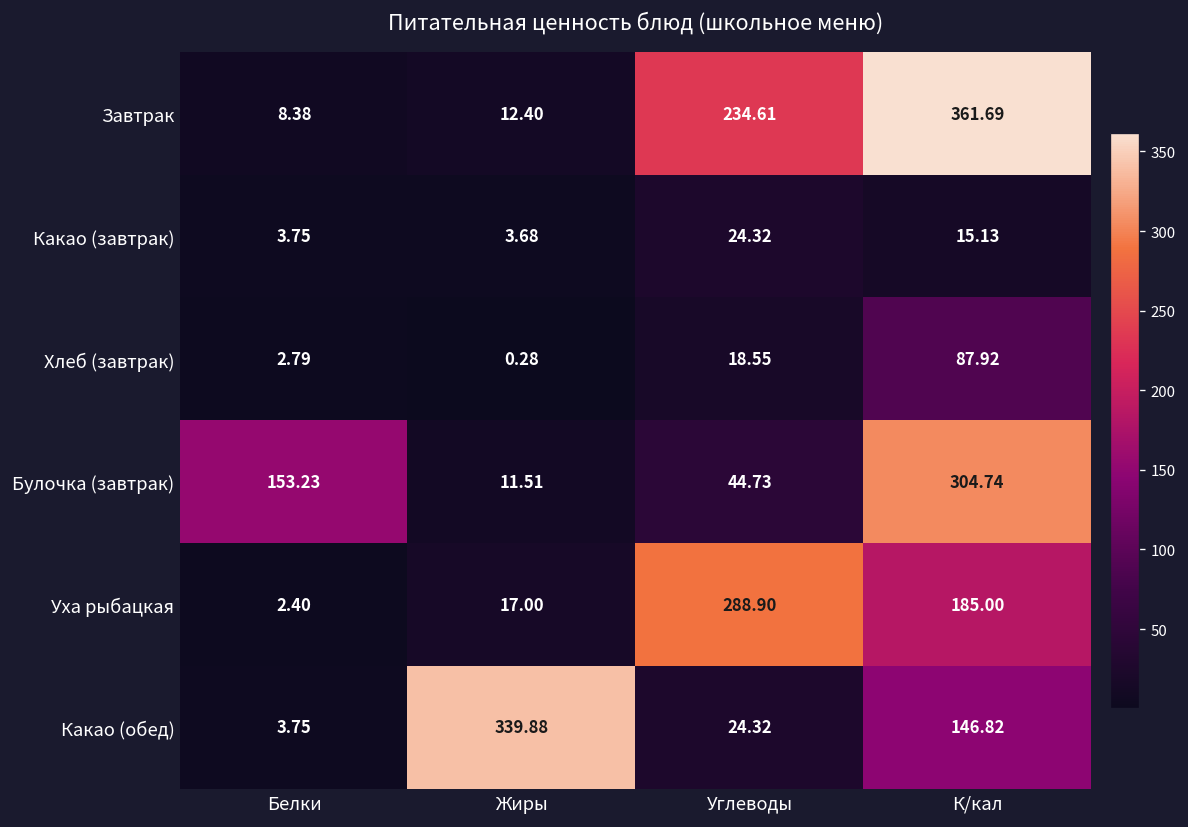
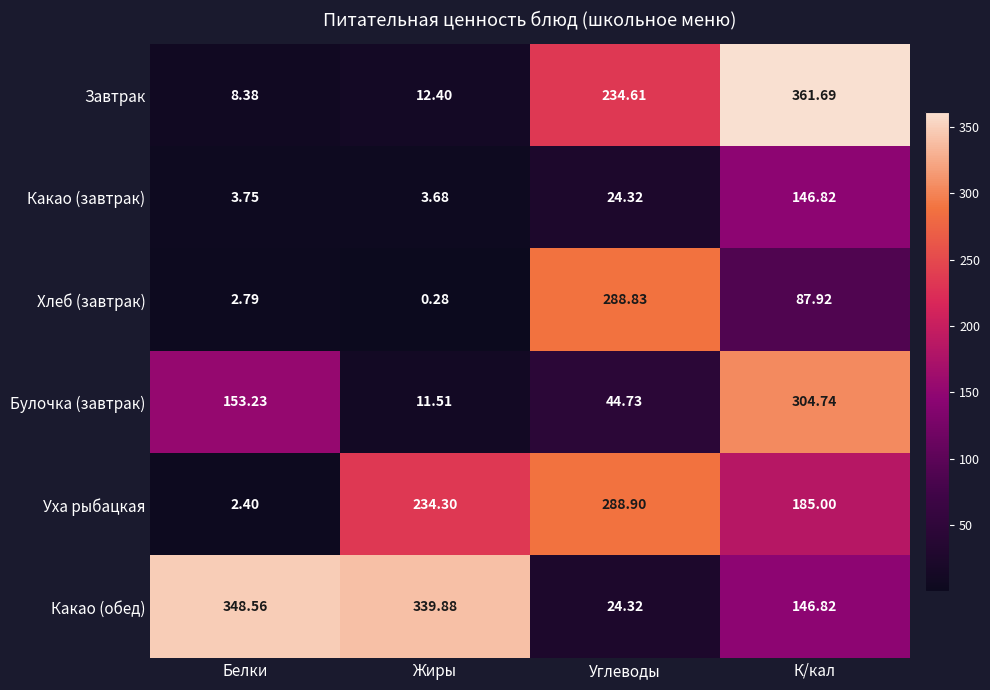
  {
    "Завтрак": {
      "Белки": 8.38,
      "Жиры": 12.40,
      "Углеводы": 234.61,
      "К/кал": 361.69
    },
    "Какао (завтрак)": {
      "Белки": 3.75,
      "Жиры": 3.68,
      "Углеводы": 24.32,
-     "К/кал": 15.13
+     "К/кал": 146.82
    },
    "Хлеб (завтрак)": {
      "Белки": 2.79,
      "Жиры": 0.28,
-     "Углеводы": 18.55,
+     "Углеводы": 288.83,
      "К/кал": 87.92
    },
    "Булочка (завтрак)": {
      "Белки": 153.23,
      "Жиры": 11.51,
      "Углеводы": 44.73,
      "К/кал": 304.74
    },
    "Уха рыбацкая": {
      "Белки": 2.40,
-     "Жиры": 17.00,
+     "Жиры": 234.30,
      "Углеводы": 288.90,
      "К/кал": 185.00
    },
    "Какао (обед)": {
-     "Белки": 3.75,
+     "Белки": 348.56,
      "Жиры": 339.88,
      "Углеводы": 24.32,
      "К/кал": 146.82
    }
  }
